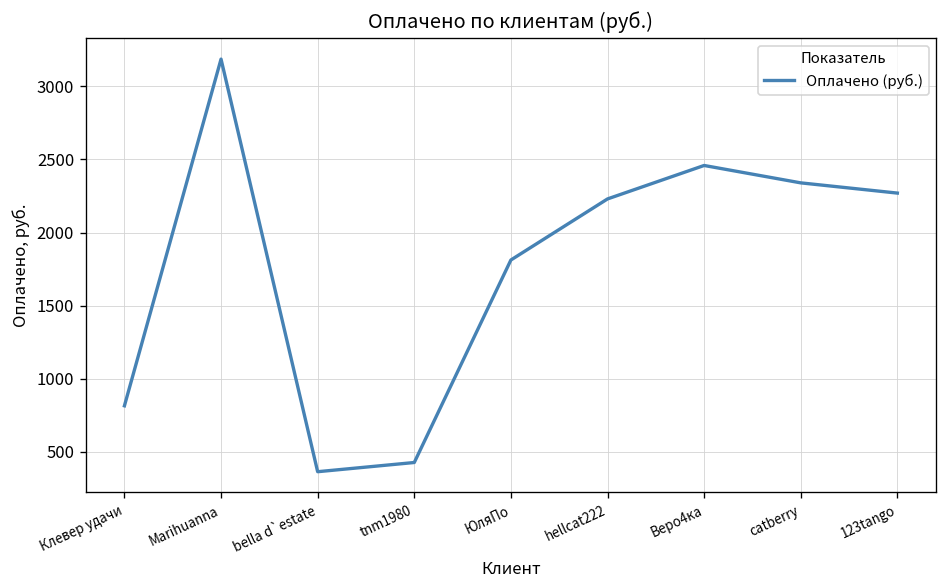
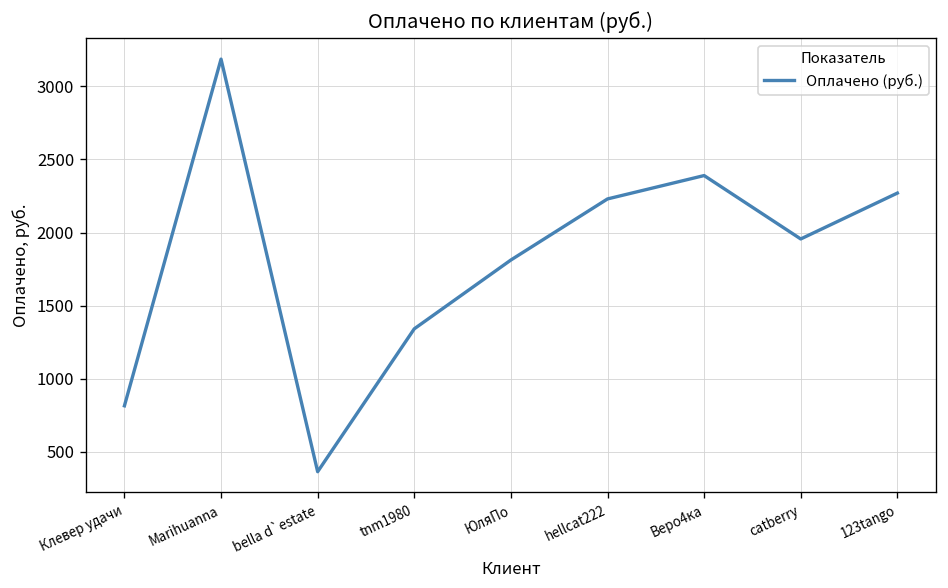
  {
    "Клевер удачи": 810,
    "Marihuanna": 3190,
    "bella d`estate": 360,
-   "tnm1980": 430,
+   "tnm1980": 1340,
    "ЮляПо": 1810,
    "hellcat222": 2230,
-   "Веро4ка": 2460,
-   "catberry": 2340,
+   "Веро4ка": 2390,
+   "catberry": 1960,
    "123tango": 2270
  }
